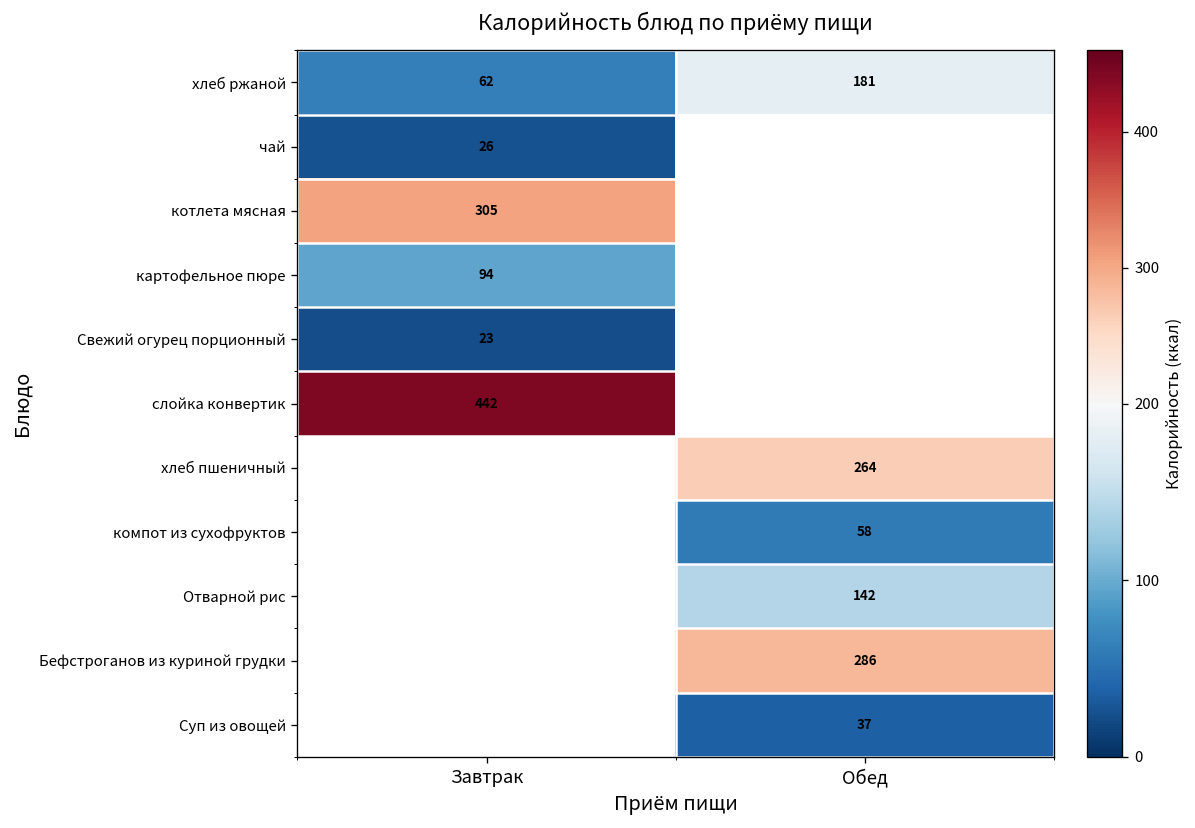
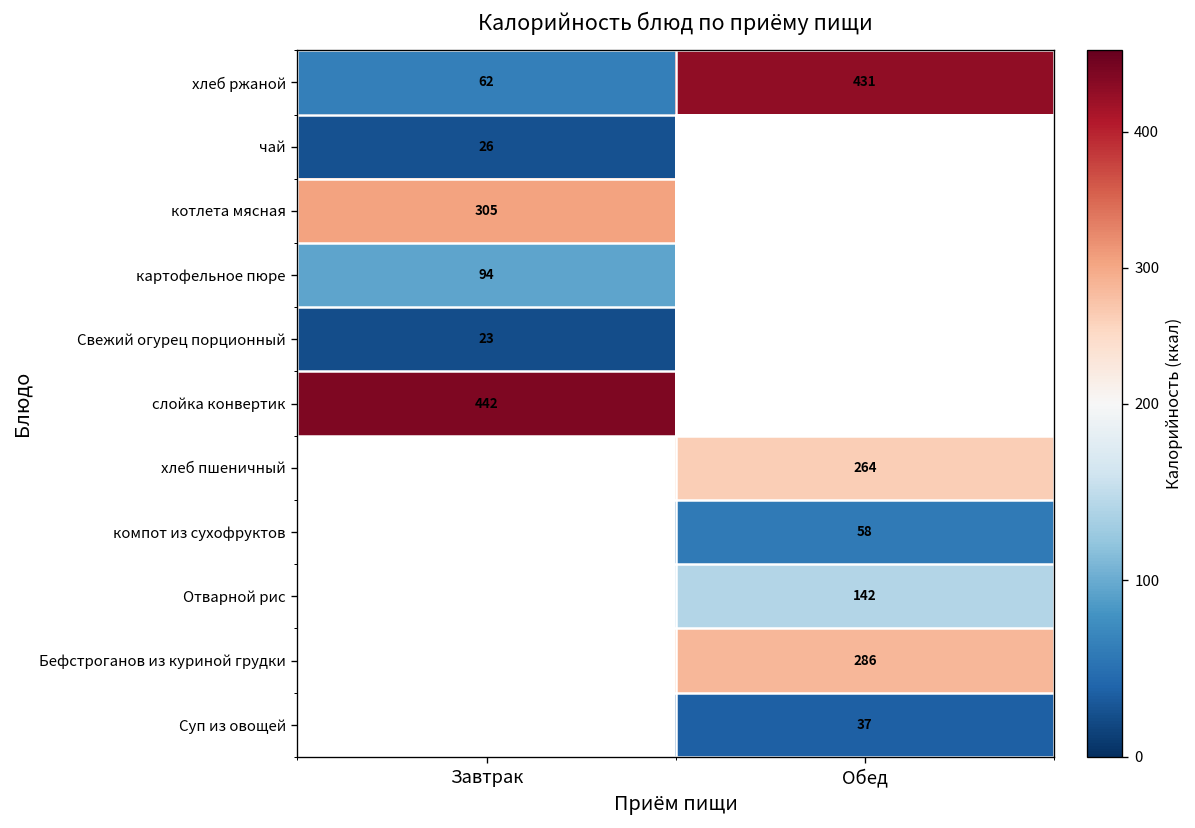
  {
    "хлеб ржаной": {
      "Завтрак": 62,
-     "Обед": 181
+     "Обед": 431
    },
    "чай": {
      "Завтрак": 26
    },
    "котлета мясная": {
      "Завтрак": 305
    },
    "картофельное пюре": {
      "Завтрак": 94
    },
    "Свежий огурец порционный": {
      "Завтрак": 23
    },
    "слойка конвертик": {
      "Завтрак": 442
    },
    "хлеб пшеничный": {
      "Обед": 264
    },
    "компот из сухофруктов": {
      "Обед": 58
    },
    "Отварной рис": {
      "Обед": 142
    },
    "Бефстроганов из куриной грудки": {
      "Обед": 286
    },
    "Суп из овощей": {
      "Обед": 37
    }
  }
